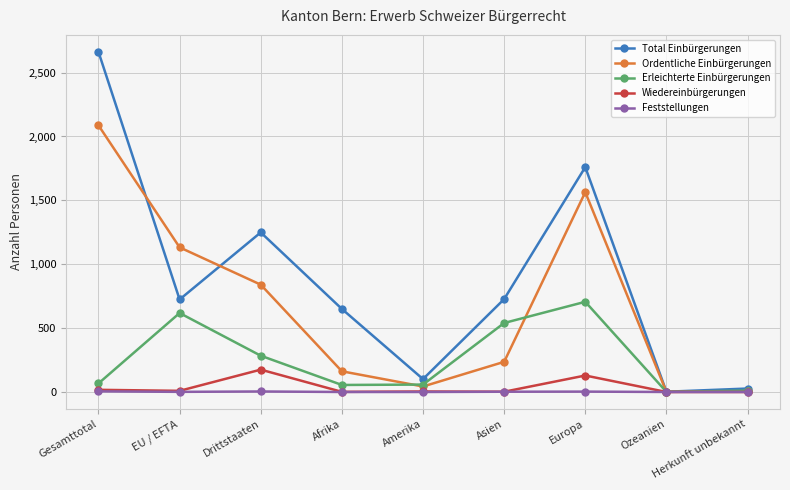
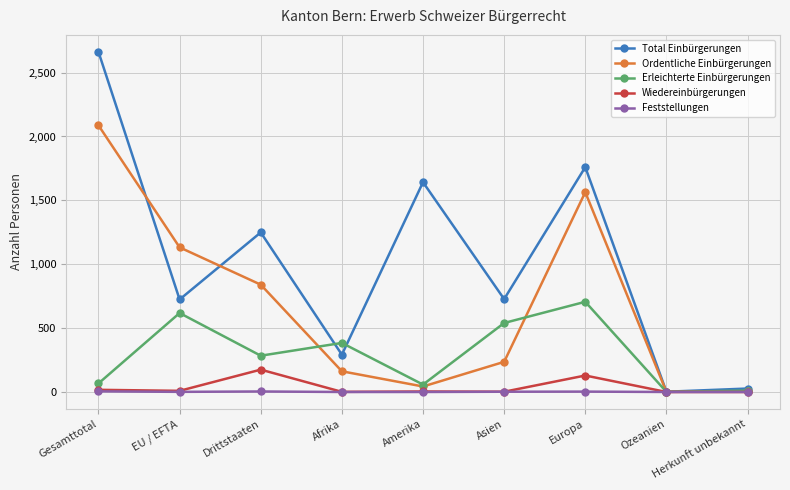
  {
    "Total Einbürgerungen": {
      "Gesamttotal": "2,660",
      "EU / EFTA": "720",
      "Drittstaaten": "1,250",
-     "Afrika": "650",
-     "Amerika": "100",
+     "Afrika": "290",
+     "Amerika": "1,640",
      "Asien": "730",
      "Europa": "1,760"
    },
    "Ordentliche Einbürgerungen": {
      "Gesamttotal": "2,090",
      "EU / EFTA": "1,130",
      "Drittstaaten": "840",
      "Afrika": "160",
      "Asien": "240",
      "Europa": "1,560"
    },
    "Erleichterte Einbürgerungen": {
      "Gesamttotal": "70",
      "EU / EFTA": "620",
      "Drittstaaten": "280",
-     "Afrika": "60",
+     "Afrika": "380",
      "Asien": "540",
      "Europa": "710"
    },
    "Wiedereinbürgerungen": {
      "Drittstaaten": "180",
      "Europa": "130"
    },
    "Feststellungen": {
      "Drittstaaten": "0",
      "Europa": "0"
    }
  }
